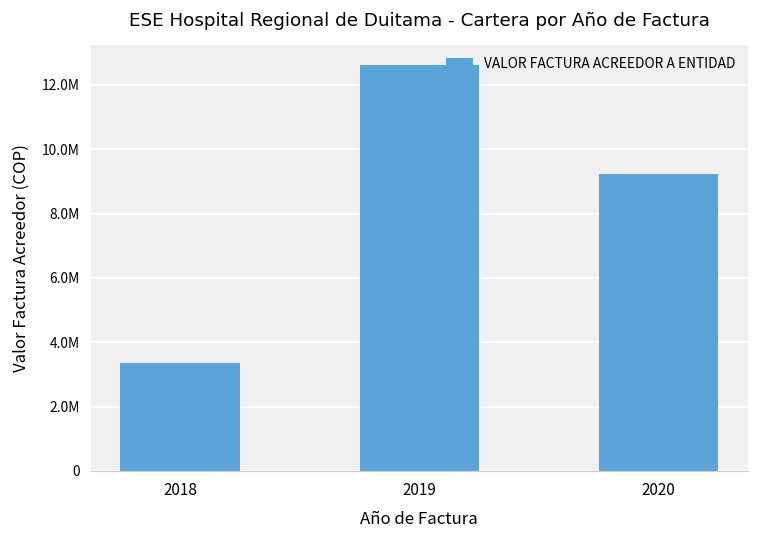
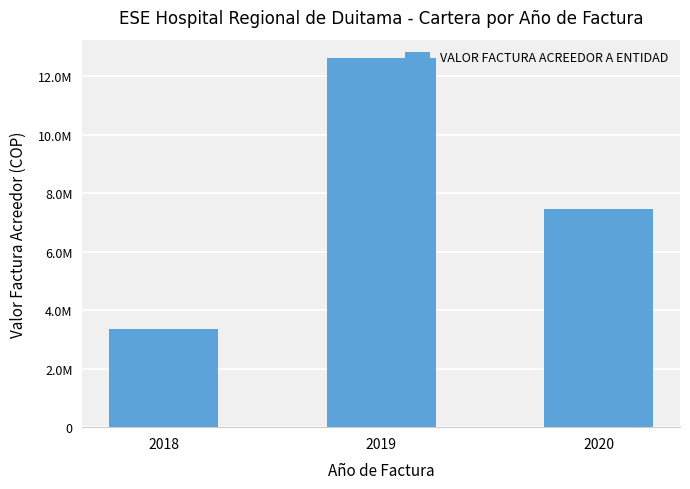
  {
    "2018": 3400000,
    "2019": 12600000,
-   "2020": 9200000
+   "2020": 7400000
  }
